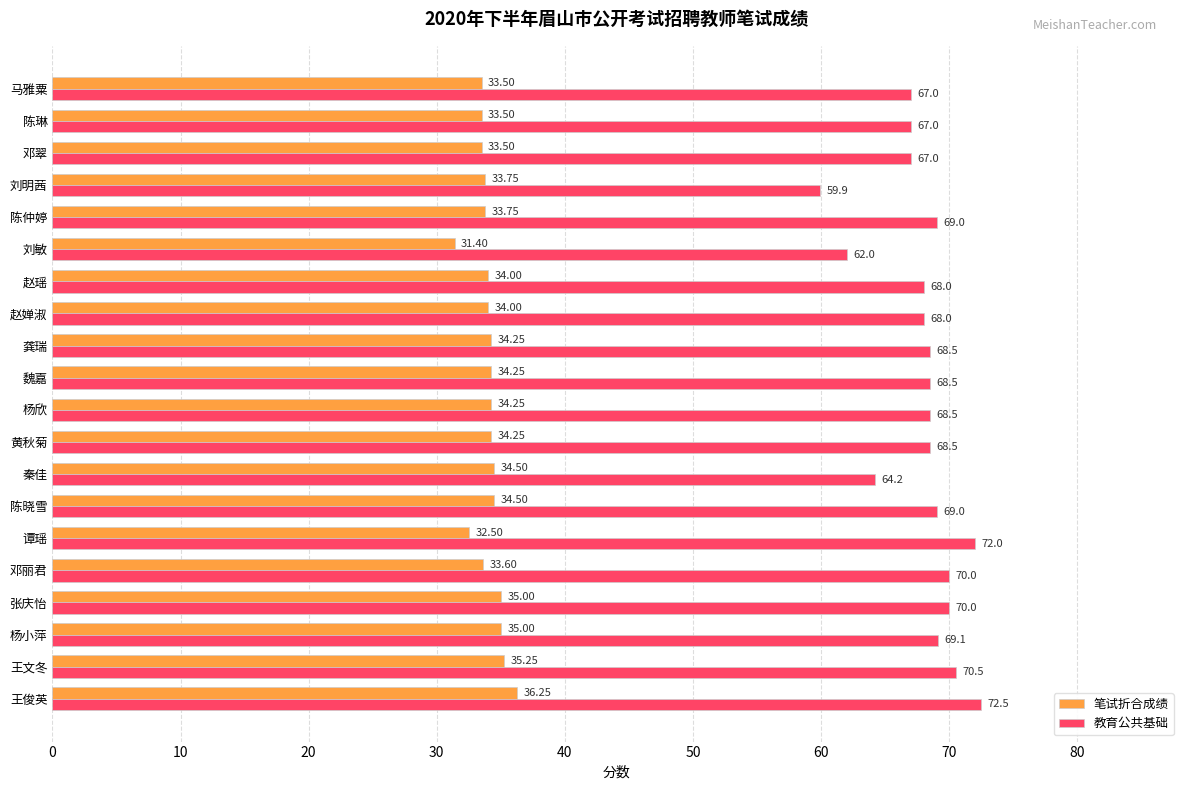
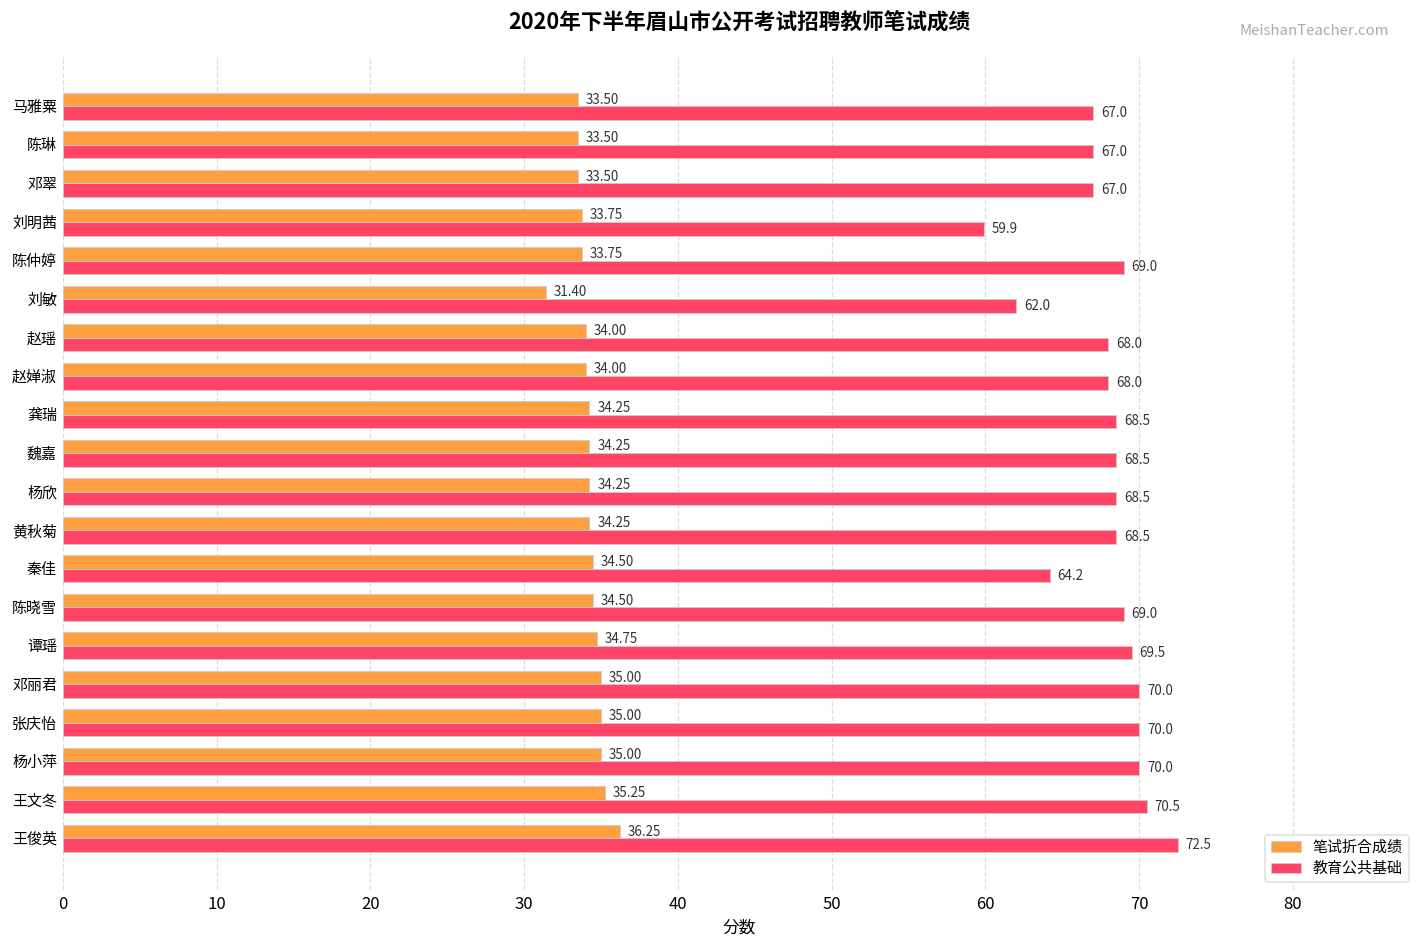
  {
    "笔试折合成绩": {
      "马雅粟": 33.50,
      "陈琳": 33.50,
      "邓翠": 33.50,
      "刘明茜": 33.75,
      "陈仲婷": 33.75,
      "刘敏": 31.40,
      "赵瑶": 34.00,
      "赵婵淑": 34.00,
      "龚瑞": 34.25,
      "魏嘉": 34.25,
      "杨欣": 34.25,
      "黄秋菊": 34.25,
      "秦佳": 34.50,
      "陈晓雪": 34.50,
-     "谭瑶": 32.50,
-     "邓丽君": 33.60,
+     "谭瑶": 34.75,
+     "邓丽君": 35.00,
      "张庆怡": 35.00,
      "杨小萍": 35.00,
      "王文冬": 35.25,
      "王俊英": 36.25
    },
    "教育公共基础": {
      "马雅粟": 67.0,
      "陈琳": 67.0,
      "邓翠": 67.0,
      "刘明茜": 59.9,
      "陈仲婷": 69.0,
      "刘敏": 62.0,
      "赵瑶": 68.0,
      "赵婵淑": 68.0,
      "龚瑞": 68.5,
      "魏嘉": 68.5,
      "杨欣": 68.5,
      "黄秋菊": 68.5,
      "秦佳": 64.2,
      "陈晓雪": 69.0,
-     "谭瑶": 72.0,
+     "谭瑶": 69.5,
      "邓丽君": 70.0,
      "张庆怡": 70.0,
-     "杨小萍": 69.1,
+     "杨小萍": 70.0,
      "王文冬": 70.5,
      "王俊英": 72.5
    }
  }
